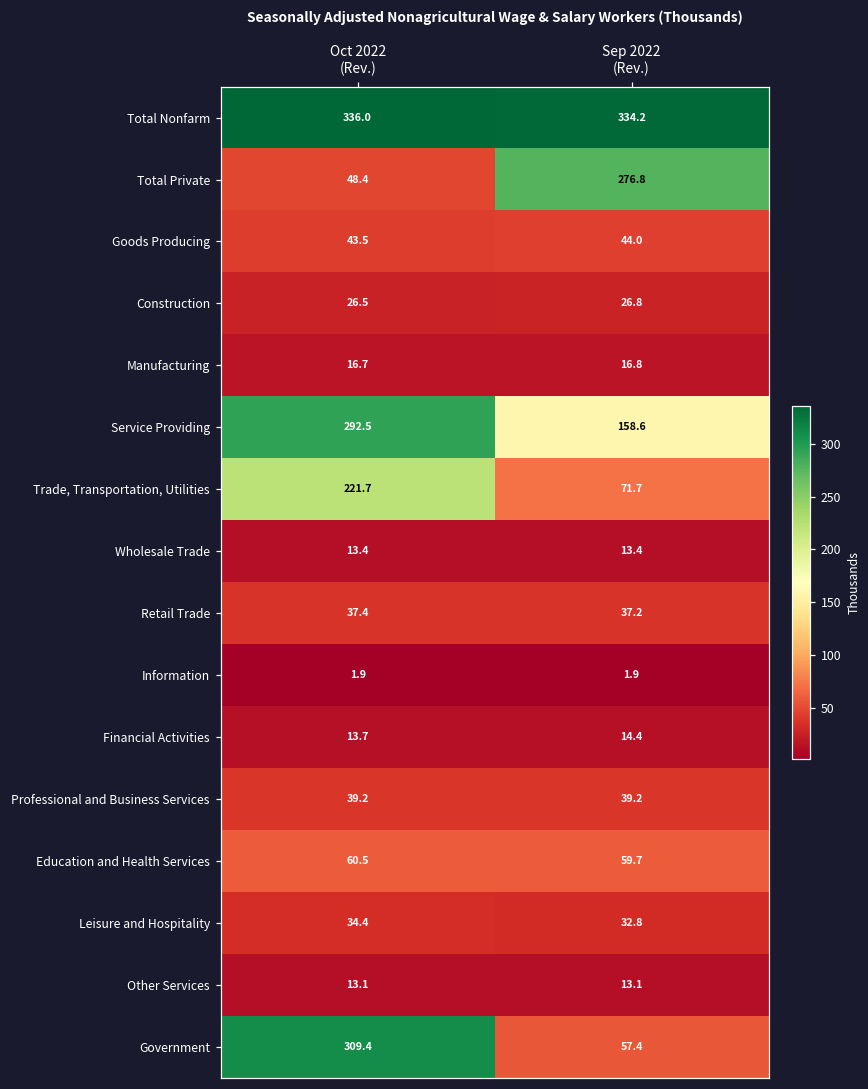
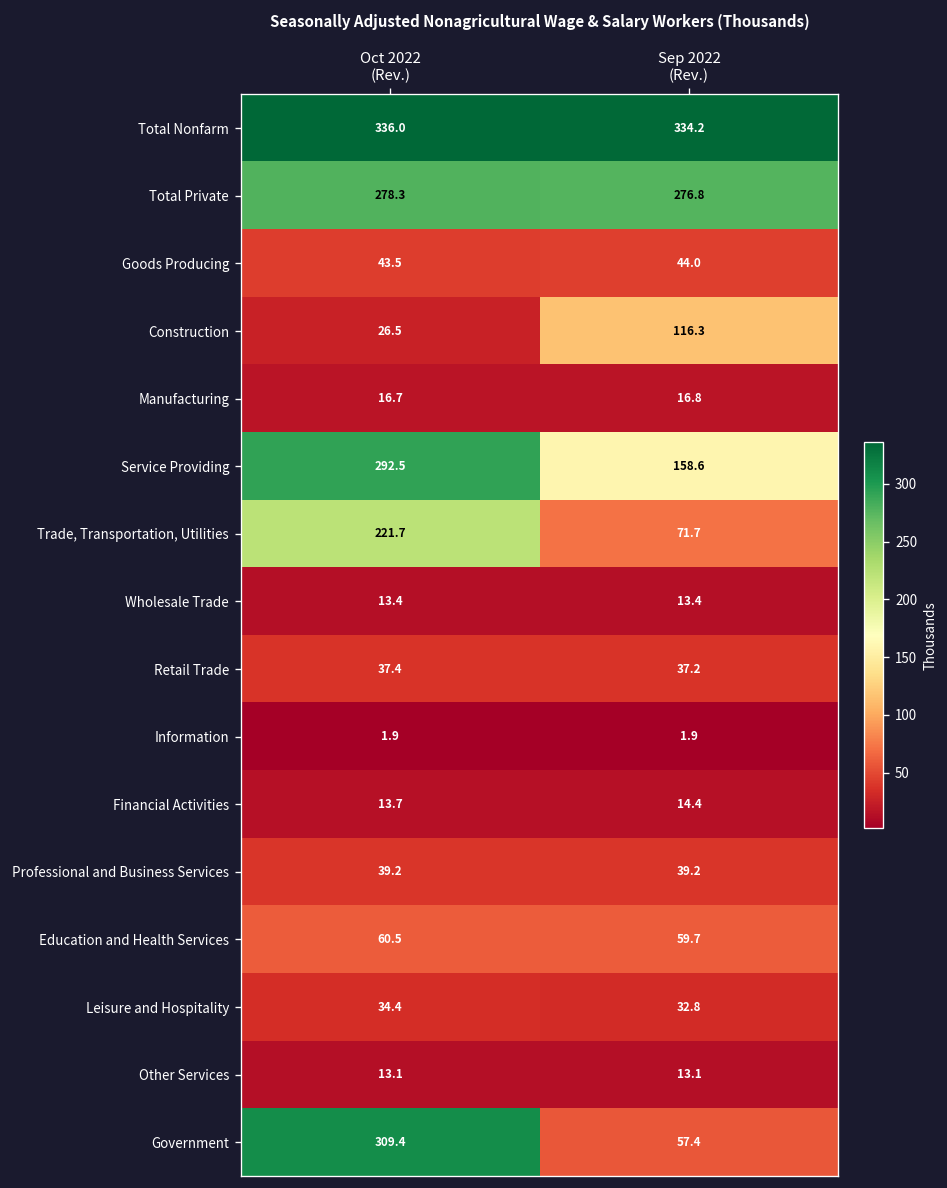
  {
    "Total Nonfarm": {
      "Oct 2022 (Rev.)": 336.0,
      "Sep 2022 (Rev.)": 334.2
    },
    "Total Private": {
-     "Oct 2022 (Rev.)": 48.4,
+     "Oct 2022 (Rev.)": 278.3,
      "Sep 2022 (Rev.)": 276.8
    },
    "Goods Producing": {
      "Oct 2022 (Rev.)": 43.5,
      "Sep 2022 (Rev.)": 44.0
    },
    "Construction": {
      "Oct 2022 (Rev.)": 26.5,
-     "Sep 2022 (Rev.)": 26.8
+     "Sep 2022 (Rev.)": 116.3
    },
    "Manufacturing": {
      "Oct 2022 (Rev.)": 16.7,
      "Sep 2022 (Rev.)": 16.8
    },
    "Service Providing": {
      "Oct 2022 (Rev.)": 292.5,
      "Sep 2022 (Rev.)": 158.6
    },
    "Trade, Transportation, Utilities": {
      "Oct 2022 (Rev.)": 221.7,
      "Sep 2022 (Rev.)": 71.7
    },
    "Wholesale Trade": {
      "Oct 2022 (Rev.)": 13.4,
      "Sep 2022 (Rev.)": 13.4
    },
    "Retail Trade": {
      "Oct 2022 (Rev.)": 37.4,
      "Sep 2022 (Rev.)": 37.2
    },
    "Information": {
      "Oct 2022 (Rev.)": 1.9,
      "Sep 2022 (Rev.)": 1.9
    },
    "Financial Activities": {
      "Oct 2022 (Rev.)": 13.7,
      "Sep 2022 (Rev.)": 14.4
    },
    "Professional and Business Services": {
      "Oct 2022 (Rev.)": 39.2,
      "Sep 2022 (Rev.)": 39.2
    },
    "Education and Health Services": {
      "Oct 2022 (Rev.)": 60.5,
      "Sep 2022 (Rev.)": 59.7
    },
    "Leisure and Hospitality": {
      "Oct 2022 (Rev.)": 34.4,
      "Sep 2022 (Rev.)": 32.8
    },
    "Other Services": {
      "Oct 2022 (Rev.)": 13.1,
      "Sep 2022 (Rev.)": 13.1
    },
    "Government": {
      "Oct 2022 (Rev.)": 309.4,
      "Sep 2022 (Rev.)": 57.4
    }
  }
